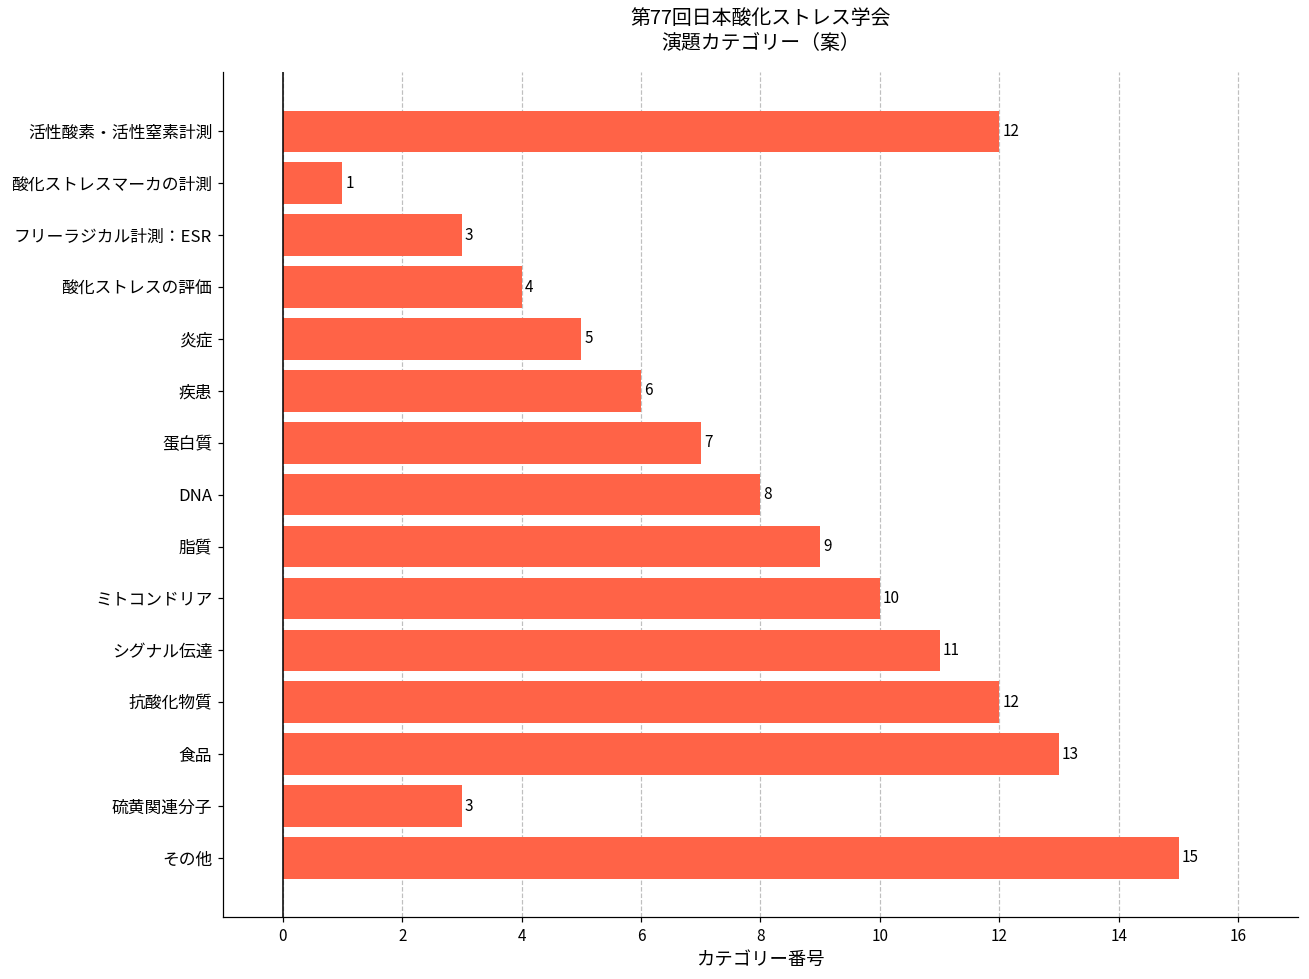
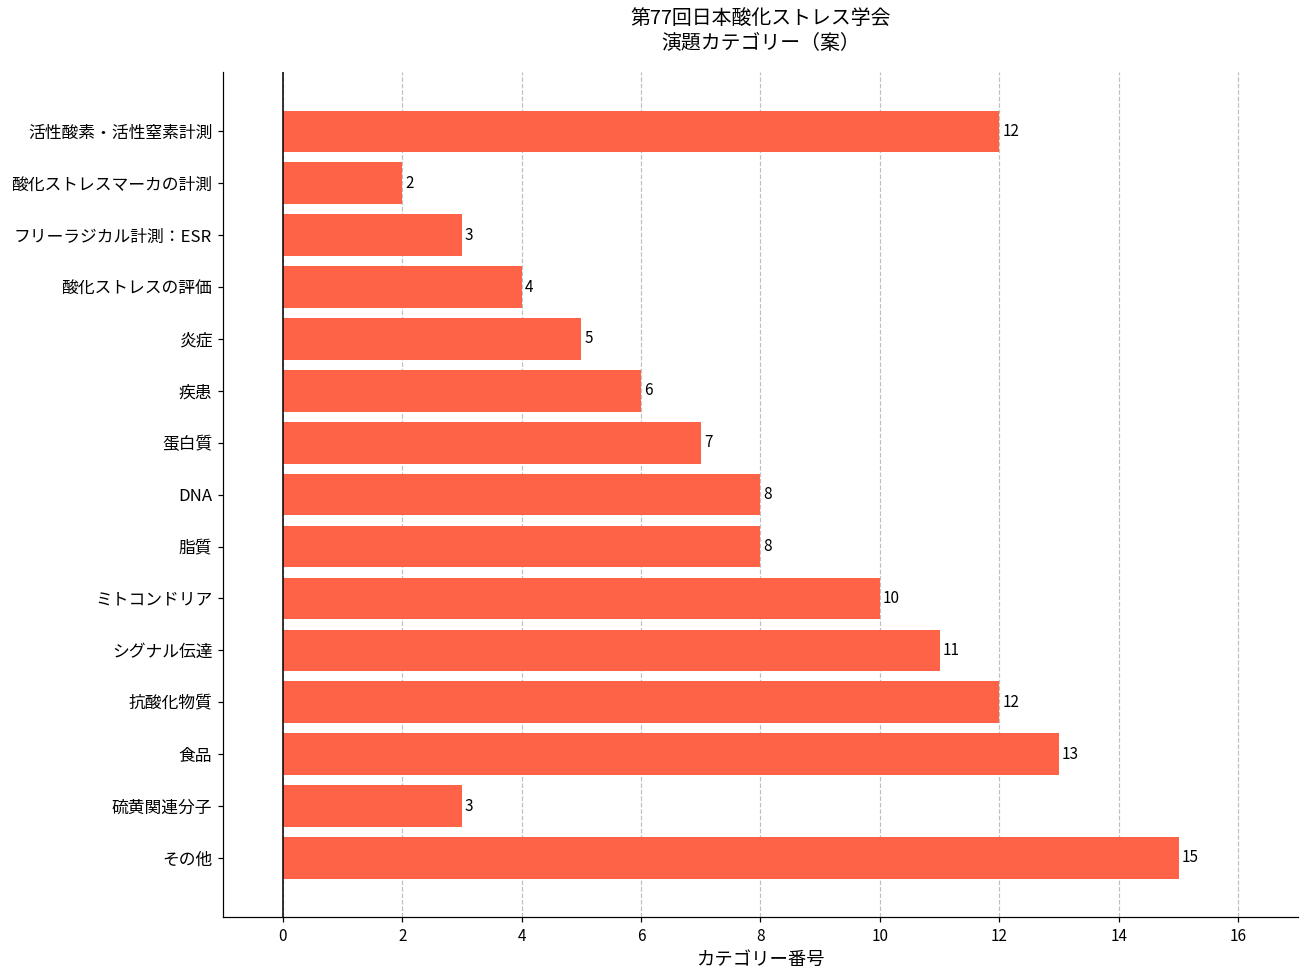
  {
    "活性酸素・活性窒素計測": 12,
-   "酸化ストレスマーカの計測": 1,
+   "酸化ストレスマーカの計測": 2,
    "フリーラジカル計測：ESR": 3,
    "酸化ストレスの評価": 4,
    "炎症": 5,
    "疾患": 6,
    "蛋白質": 7,
    "DNA": 8,
-   "脂質": 9,
+   "脂質": 8,
    "ミトコンドリア": 10,
    "シグナル伝達": 11,
    "抗酸化物質": 12,
    "食品": 13,
    "硫黄関連分子": 3,
    "その他": 15
  }
